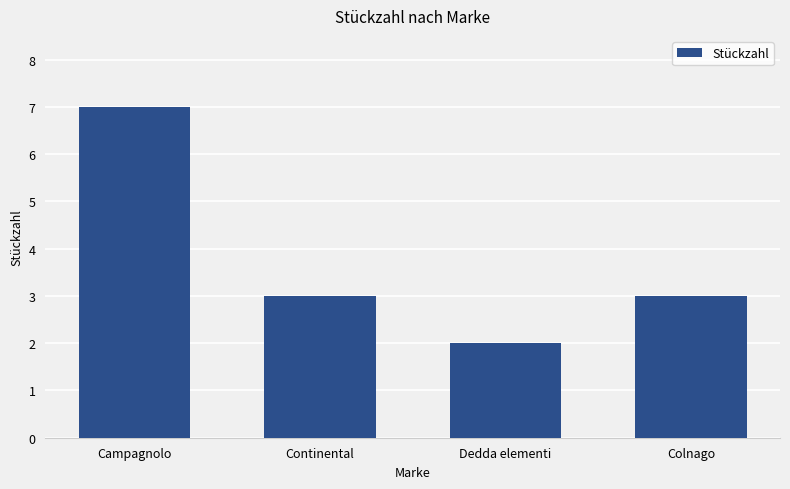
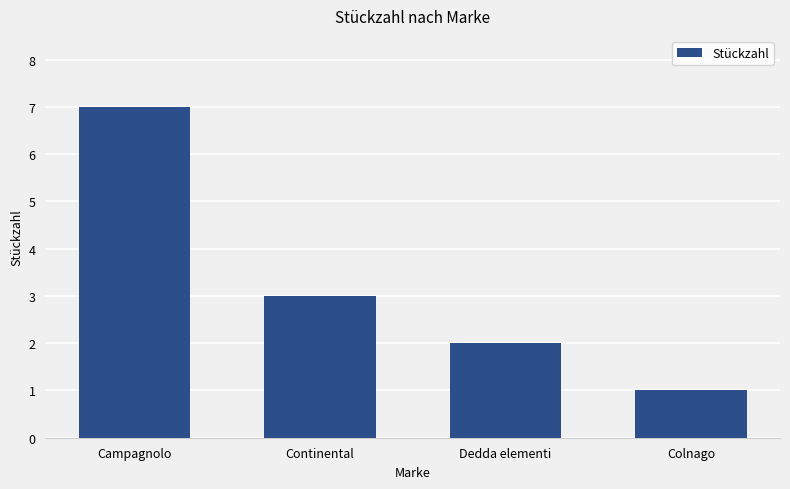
  {
    "Campagnolo": 7,
    "Continental": 3,
    "Dedda elementi": 2,
-   "Colnago": 3
+   "Colnago": 1
  }
